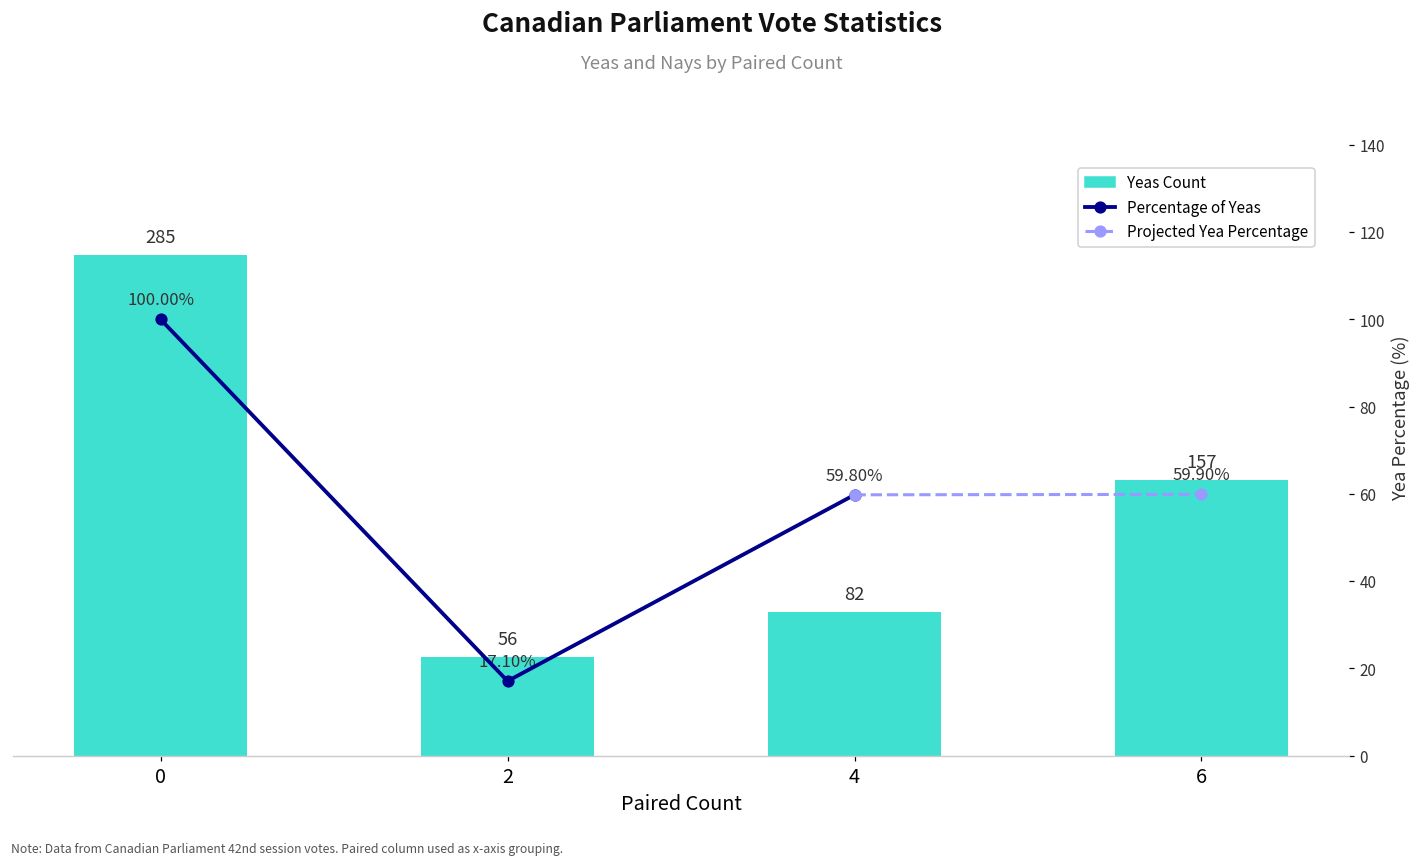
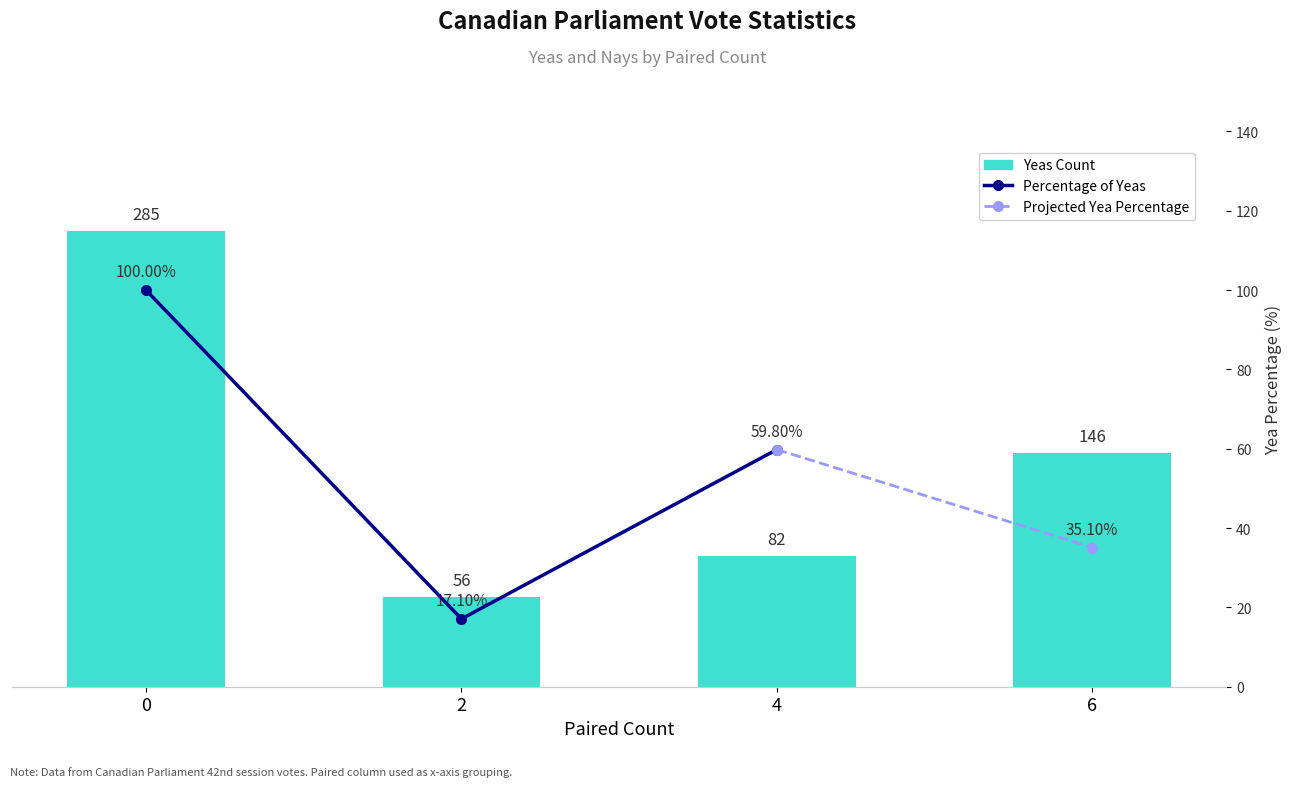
  {
    "Yeas Count": {
      "0": "285",
      "2": "56",
      "4": "82",
-     "6": "157"
+     "6": "146"
    },
    "Percentage of Yeas": {
      "0": "100.00%",
      "2": "17.10%"
    },
    "Projected Yea Percentage": {
-     "6": "59.90%"
+     "6": "35.10%"
    }
  }
